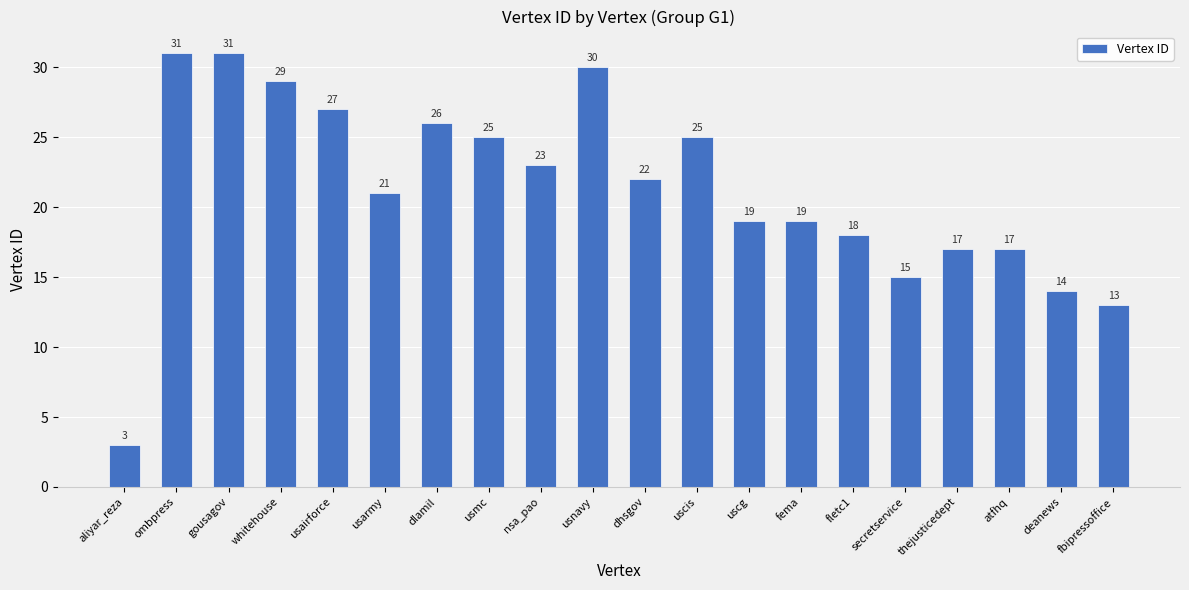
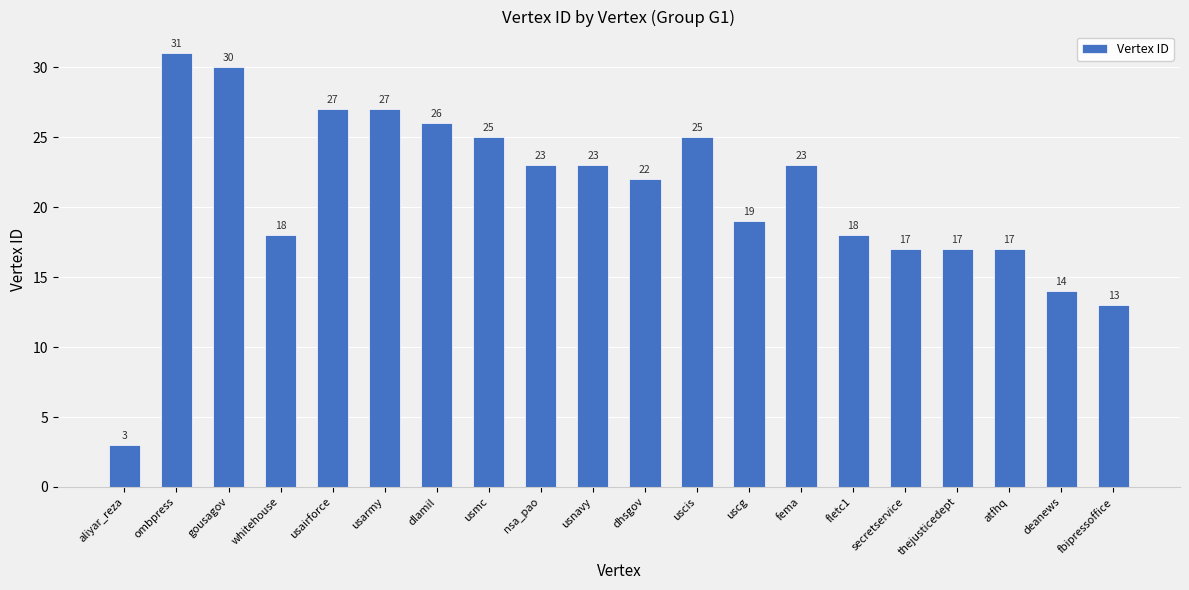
  {
    "aliyar_reza": 3,
    "ombpress": 31,
-   "gousagov": 31,
-   "whitehouse": 29,
+   "gousagov": 30,
+   "whitehouse": 18,
    "usairforce": 27,
-   "usarmy": 21,
+   "usarmy": 27,
    "dlamil": 26,
    "usmc": 25,
    "nsa_pao": 23,
-   "usnavy": 30,
+   "usnavy": 23,
    "dhsgov": 22,
    "uscis": 25,
    "uscg": 19,
-   "fema": 19,
+   "fema": 23,
    "fletc1": 18,
-   "secretservice": 15,
+   "secretservice": 17,
    "thejusticedept": 17,
    "atfhq": 17,
    "deanews": 14,
    "fbipressoffice": 13
  }
